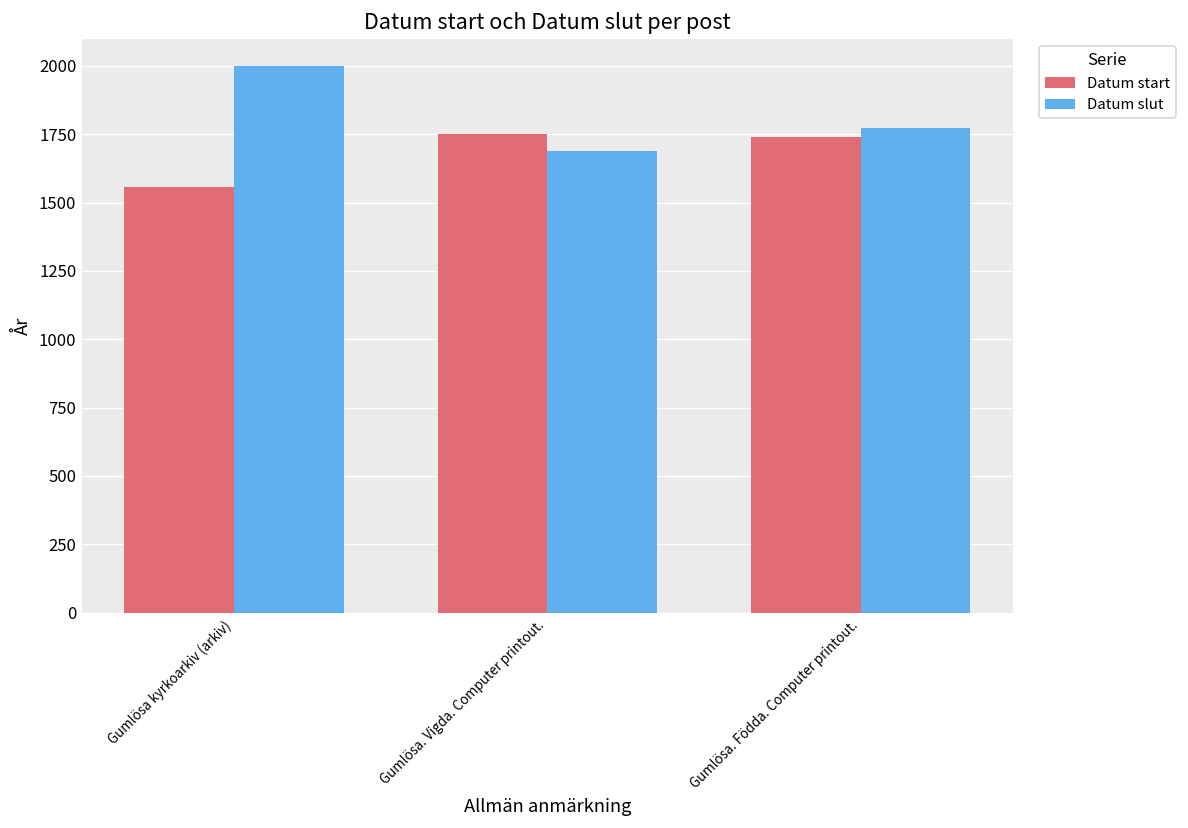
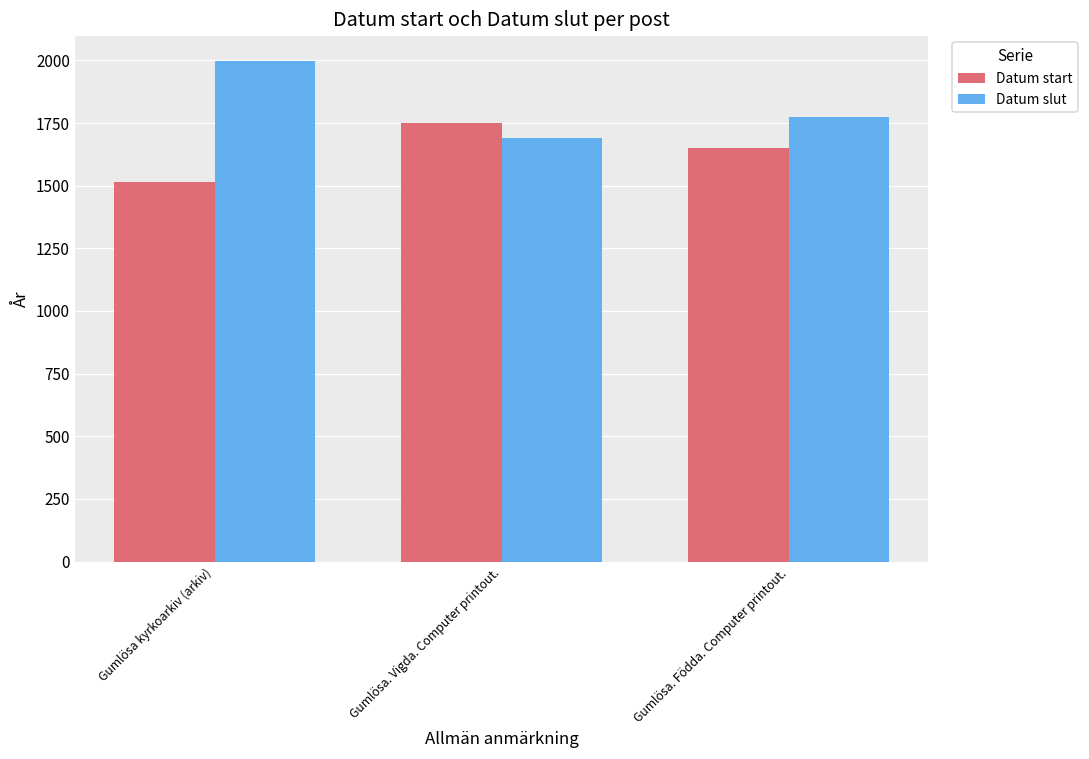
  {
    "Datum start": {
-     "Gumlösa kyrkoarkiv (arkiv)": 1560,
+     "Gumlösa kyrkoarkiv (arkiv)": 1520,
      "Gumlösa. Vigda. Computer printout.": 1750,
-     "Gumlösa. Födda. Computer printout.": 1740
+     "Gumlösa. Födda. Computer printout.": 1650
    },
    "Datum slut": {
      "Gumlösa kyrkoarkiv (arkiv)": 2000,
      "Gumlösa. Vigda. Computer printout.": 1690,
      "Gumlösa. Födda. Computer printout.": 1770
    }
  }
